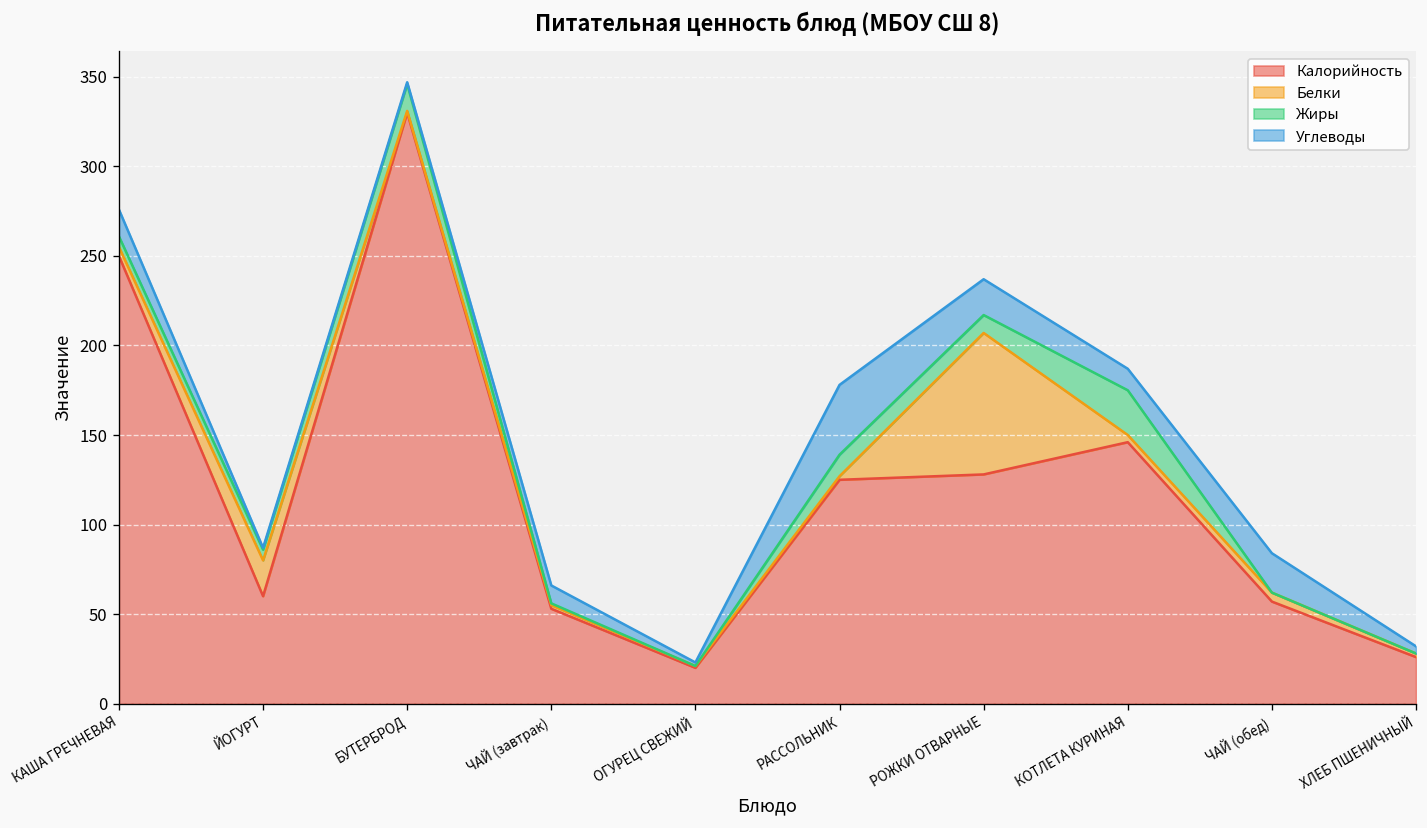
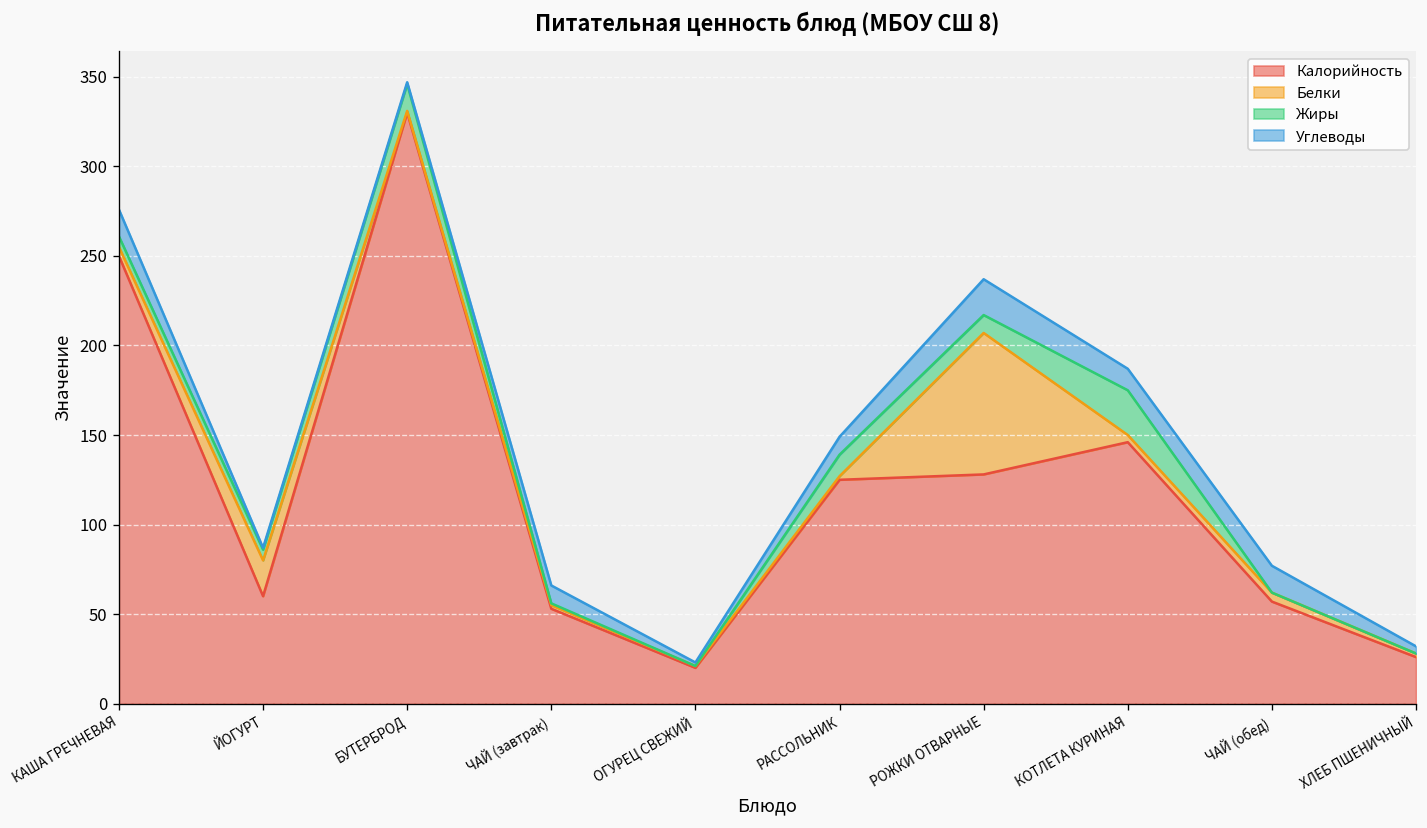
  {
    "Калорийность": {
      "КАША ГРЕЧНЕВАЯ": 250,
      "ЙОГУРТ": 60,
      "ЧАЙ (завтрак)": 53,
      "РАССОЛЬНИК": 125,
      "РОЖКИ ОТВАРНЫЕ": 128,
      "КОТЛЕТА КУРИНАЯ": 146,
      "ЧАЙ (обед)": 57,
      "ХЛЕБ ПШЕНИЧНЫЙ": 26
    },
    "Белки": {
      "КАША ГРЕЧНЕВАЯ": 5,
      "ЙОГУРТ": 20,
      "РАССОЛЬНИК": 2,
      "РОЖКИ ОТВАРНЫЕ": 79,
      "КОТЛЕТА КУРИНАЯ": 4
    },
    "Жиры": {
      "КАША ГРЕЧНЕВАЯ": 6,
      "РАССОЛЬНИК": 12,
      "РОЖКИ ОТВАРНЫЕ": 10,
      "КОТЛЕТА КУРИНАЯ": 25
    },
    "Углеводы": {
      "КАША ГРЕЧНЕВАЯ": 15,
      "ЧАЙ (завтрак)": 10,
      "ОГУРЕЦ СВЕЖИЙ": 2,
-     "РАССОЛЬНИК": 39,
+     "РАССОЛЬНИК": 10,
      "РОЖКИ ОТВАРНЫЕ": 20,
      "КОТЛЕТА КУРИНАЯ": 12,
-     "ЧАЙ (обед)": 22,
+     "ЧАЙ (обед)": 15,
      "ХЛЕБ ПШЕНИЧНЫЙ": 4
    }
  }
